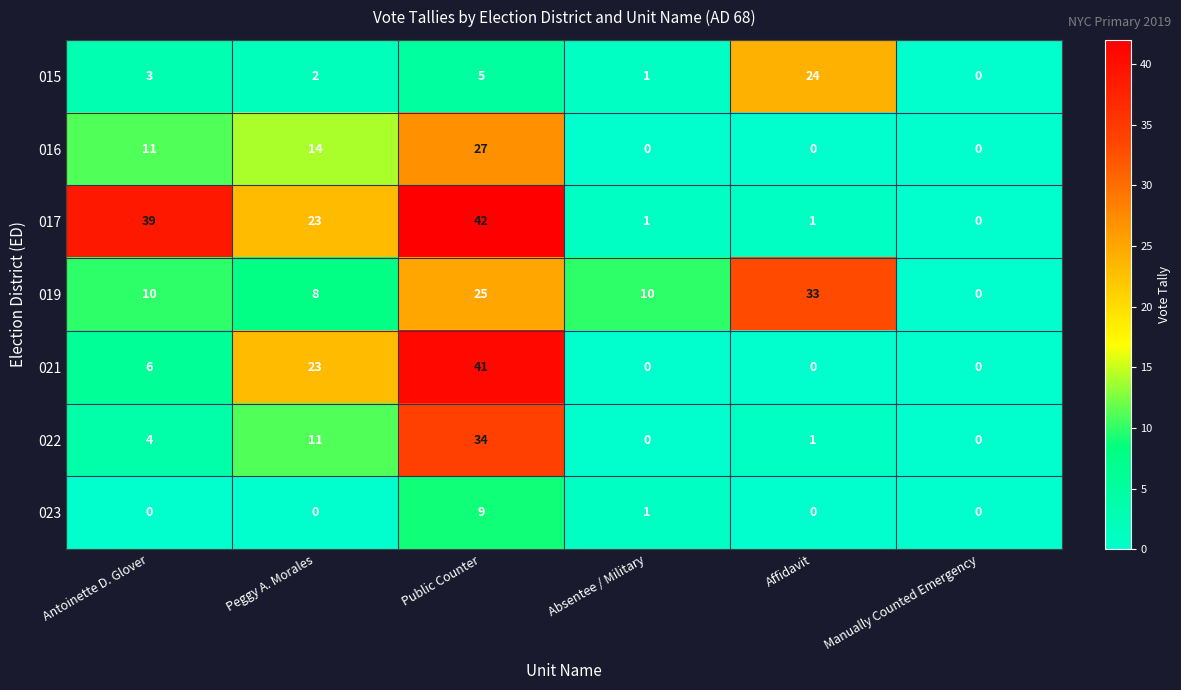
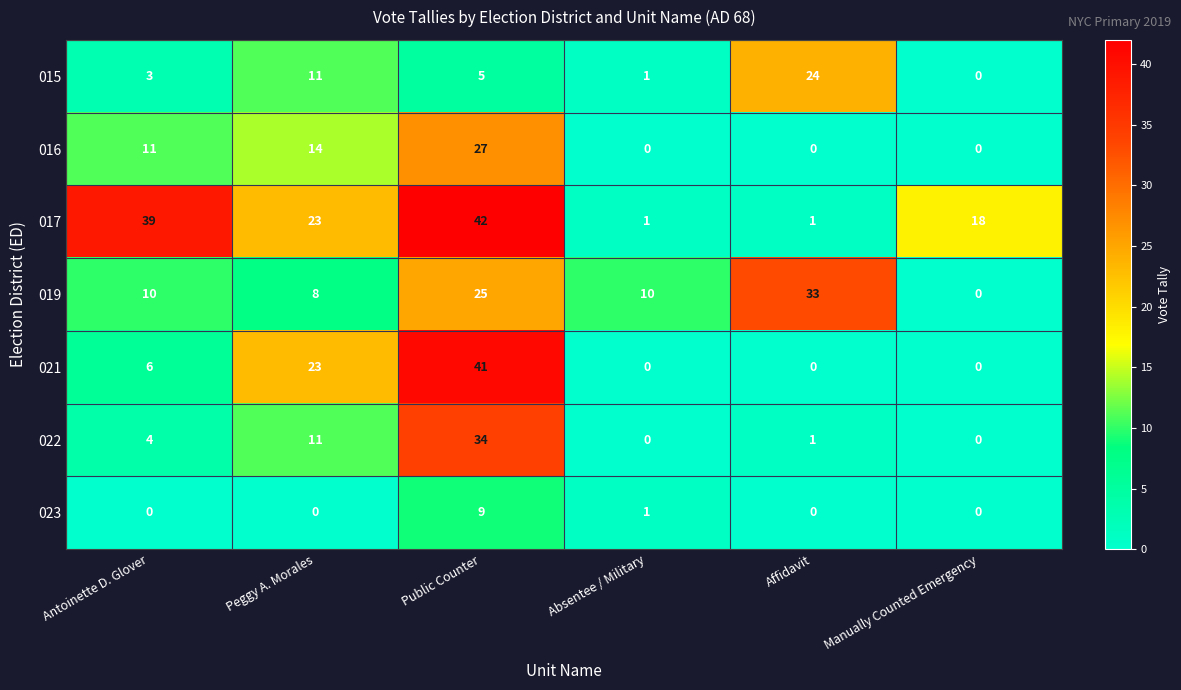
  {
    "015": {
      "Antoinette D. Glover": 3,
-     "Peggy A. Morales": 2,
+     "Peggy A. Morales": 11,
      "Public Counter": 5,
      "Absentee / Military": 1,
      "Affidavit": 24,
      "Manually Counted Emergency": 0
    },
    "016": {
      "Antoinette D. Glover": 11,
      "Peggy A. Morales": 14,
      "Public Counter": 27,
      "Absentee / Military": 0,
      "Affidavit": 0,
      "Manually Counted Emergency": 0
    },
    "017": {
      "Antoinette D. Glover": 39,
      "Peggy A. Morales": 23,
      "Public Counter": 42,
      "Absentee / Military": 1,
      "Affidavit": 1,
-     "Manually Counted Emergency": 0
+     "Manually Counted Emergency": 18
    },
    "019": {
      "Antoinette D. Glover": 10,
      "Peggy A. Morales": 8,
      "Public Counter": 25,
      "Absentee / Military": 10,
      "Affidavit": 33,
      "Manually Counted Emergency": 0
    },
    "021": {
      "Antoinette D. Glover": 6,
      "Peggy A. Morales": 23,
      "Public Counter": 41,
      "Absentee / Military": 0,
      "Affidavit": 0,
      "Manually Counted Emergency": 0
    },
    "022": {
      "Antoinette D. Glover": 4,
      "Peggy A. Morales": 11,
      "Public Counter": 34,
      "Absentee / Military": 0,
      "Affidavit": 1,
      "Manually Counted Emergency": 0
    },
    "023": {
      "Antoinette D. Glover": 0,
      "Peggy A. Morales": 0,
      "Public Counter": 9,
      "Absentee / Military": 1,
      "Affidavit": 0,
      "Manually Counted Emergency": 0
    }
  }
